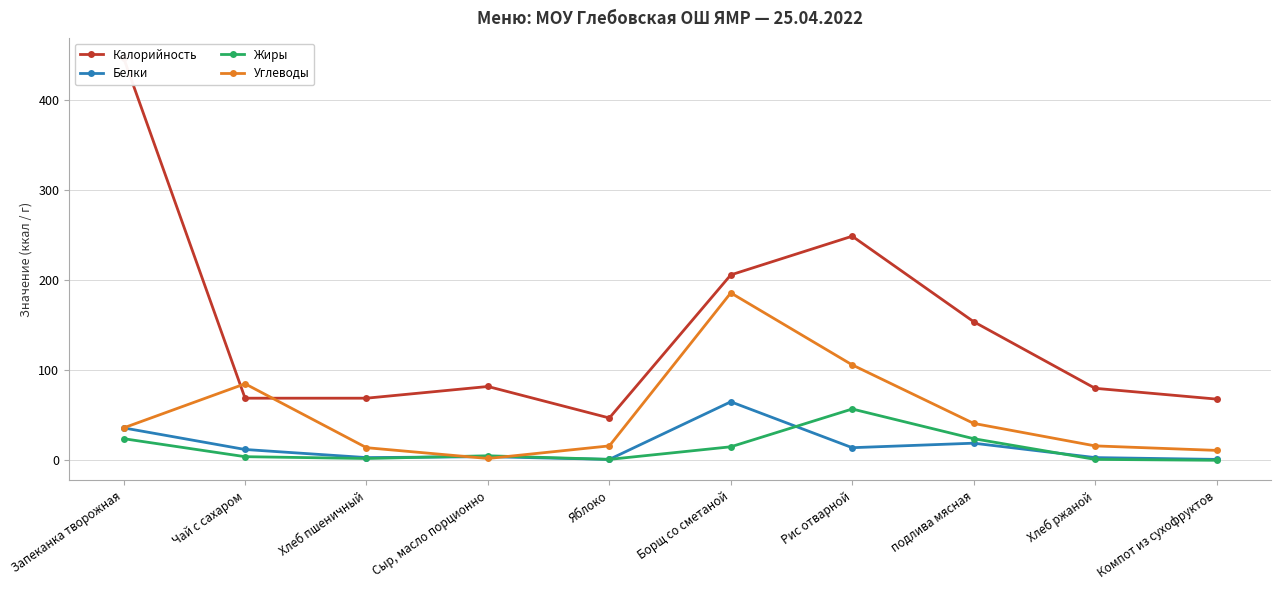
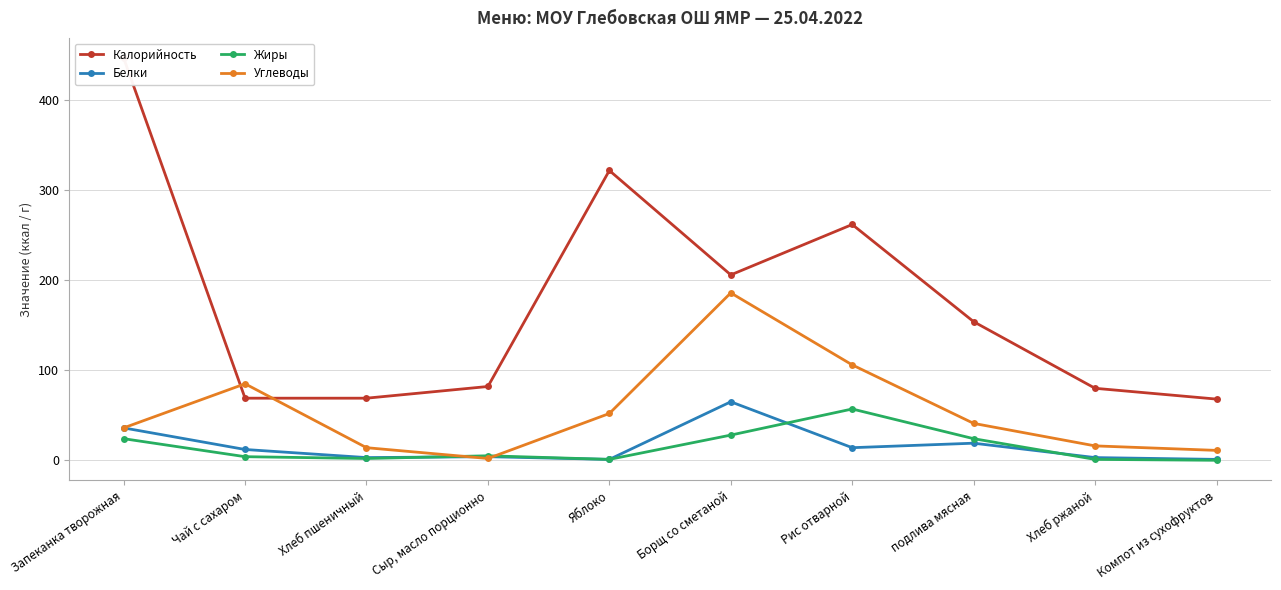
  {
    "Калорийность": {
      "Чай с сахаром": 70,
      "Хлеб пшеничный": 70,
      "Сыр, масло порционно": 80,
-     "Яблоко": 50,
+     "Яблоко": 320,
      "Борщ со сметаной": 210,
-     "Рис отварной": 250,
+     "Рис отварной": 260,
      "подлива мясная": 150,
      "Хлеб ржаной": 80,
      "Компот из сухофруктов": 70
    },
    "Белки": {
      "Чай с сахаром": 10,
      "Борщ со сметаной": 70,
      "Рис отварной": 10,
      "подлива мясная": 20
    },
    "Жиры": {
      "Запеканка творожная": 20,
      "Чай с сахаром": 0,
-     "Борщ со сметаной": 20,
+     "Борщ со сметаной": 30,
      "Рис отварной": 60,
      "подлива мясная": 20
    },
    "Углеводы": {
      "Чай с сахаром": 90,
      "Хлеб пшеничный": 10,
-     "Яблоко": 20,
+     "Яблоко": 50,
      "Борщ со сметаной": 190,
      "Рис отварной": 110,
      "подлива мясная": 40,
      "Хлеб ржаной": 20,
      "Компот из сухофруктов": 10
    }
  }
